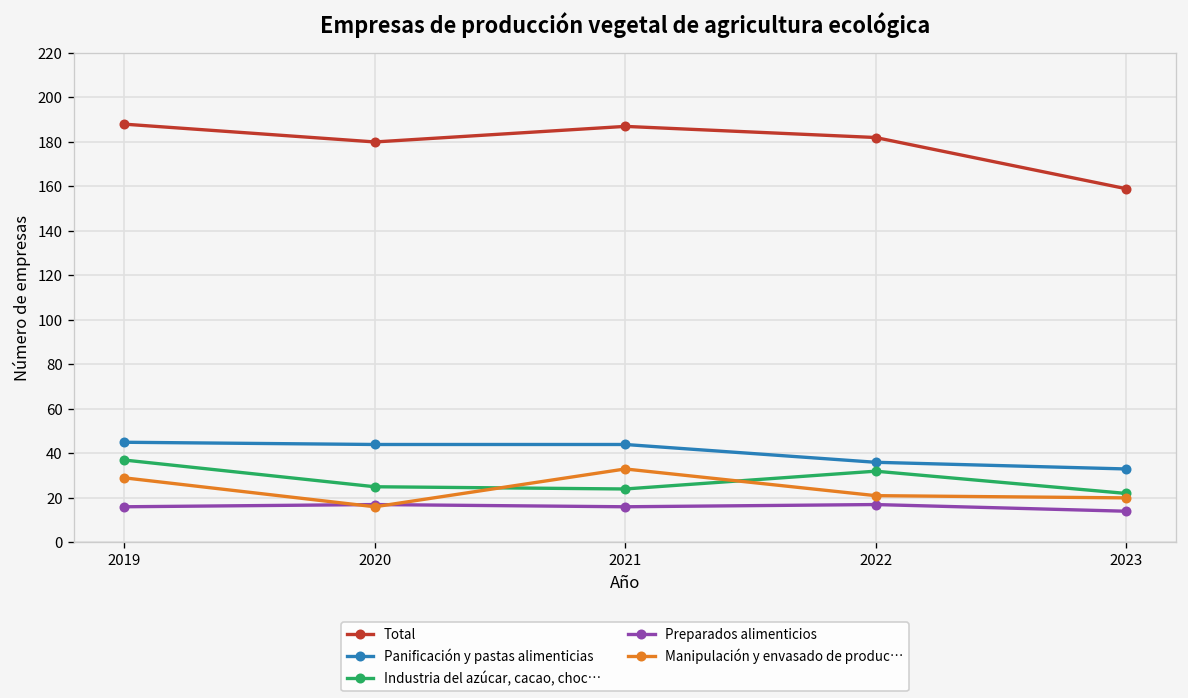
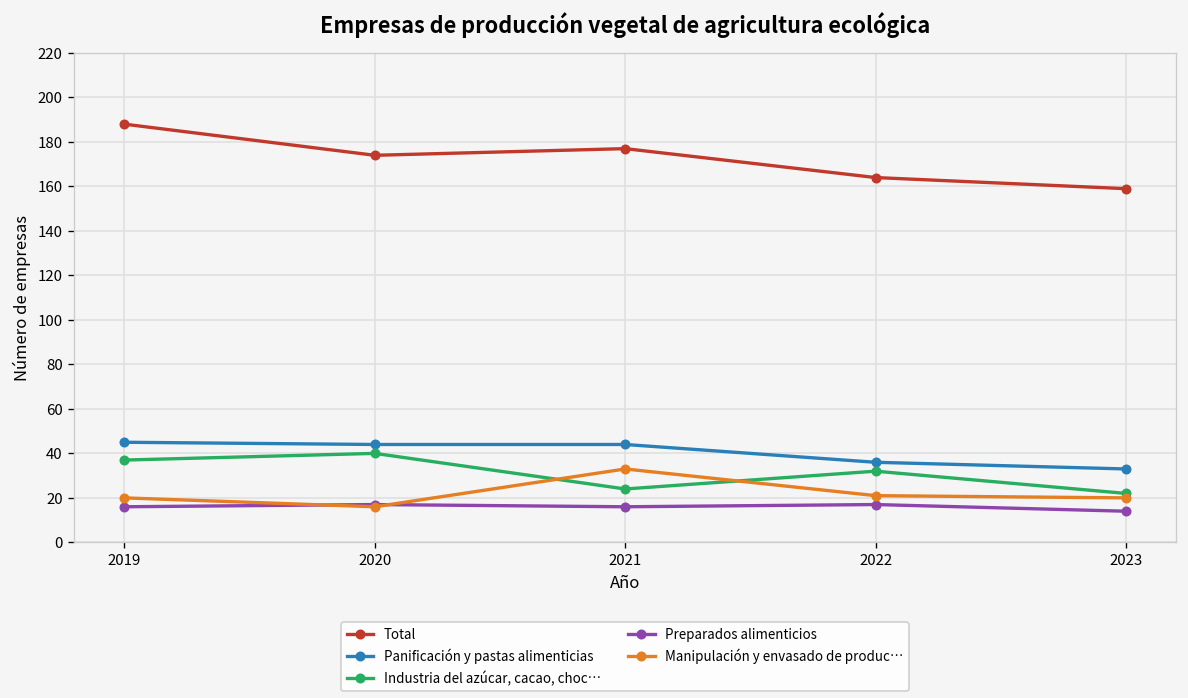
  {
    "Total": {
      "2019": 188,
-     "2020": 180,
-     "2021": 187,
-     "2022": 182,
+     "2020": 174,
+     "2021": 177,
+     "2022": 164,
      "2023": 159
    },
    "Panificación y pastas alimenticias": {
      "2019": 45,
      "2020": 44,
      "2021": 44,
      "2022": 36,
      "2023": 33
    },
    "Industria del azúcar, cacao, choc…": {
      "2019": 37,
-     "2020": 25,
+     "2020": 40,
      "2021": 24,
      "2022": 32,
      "2023": 22
    },
    "Preparados alimenticios": {
      "2019": 16,
      "2021": 16,
      "2022": 17,
      "2023": 14
    },
    "Manipulación y envasado de produc…": {
-     "2019": 29,
+     "2019": 20,
      "2021": 33,
      "2022": 21,
      "2023": 20
    }
  }
